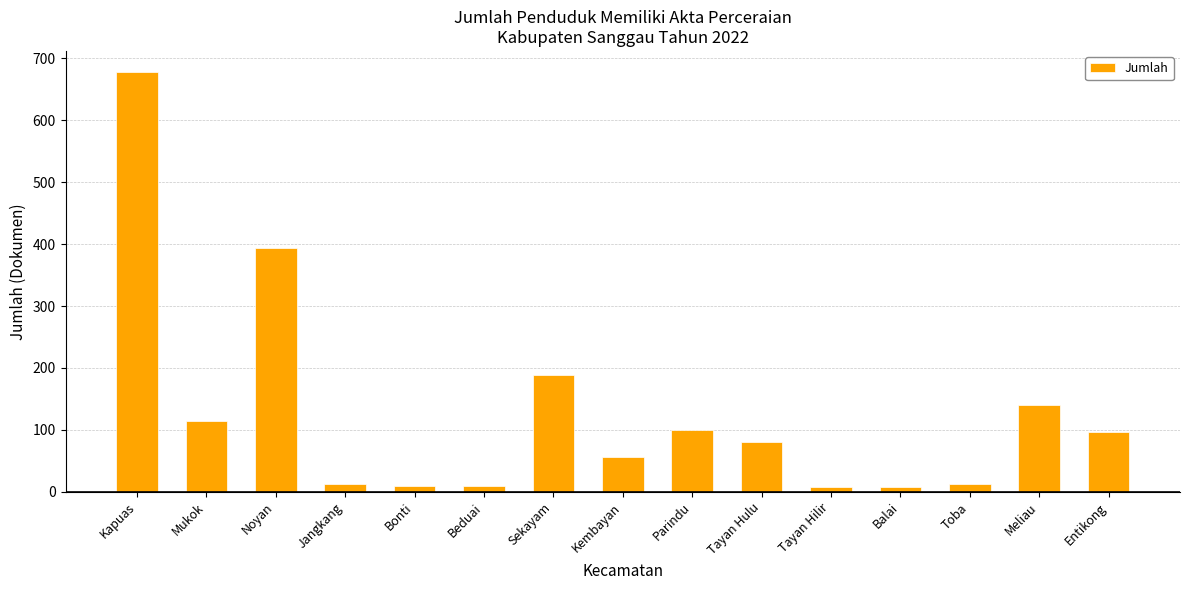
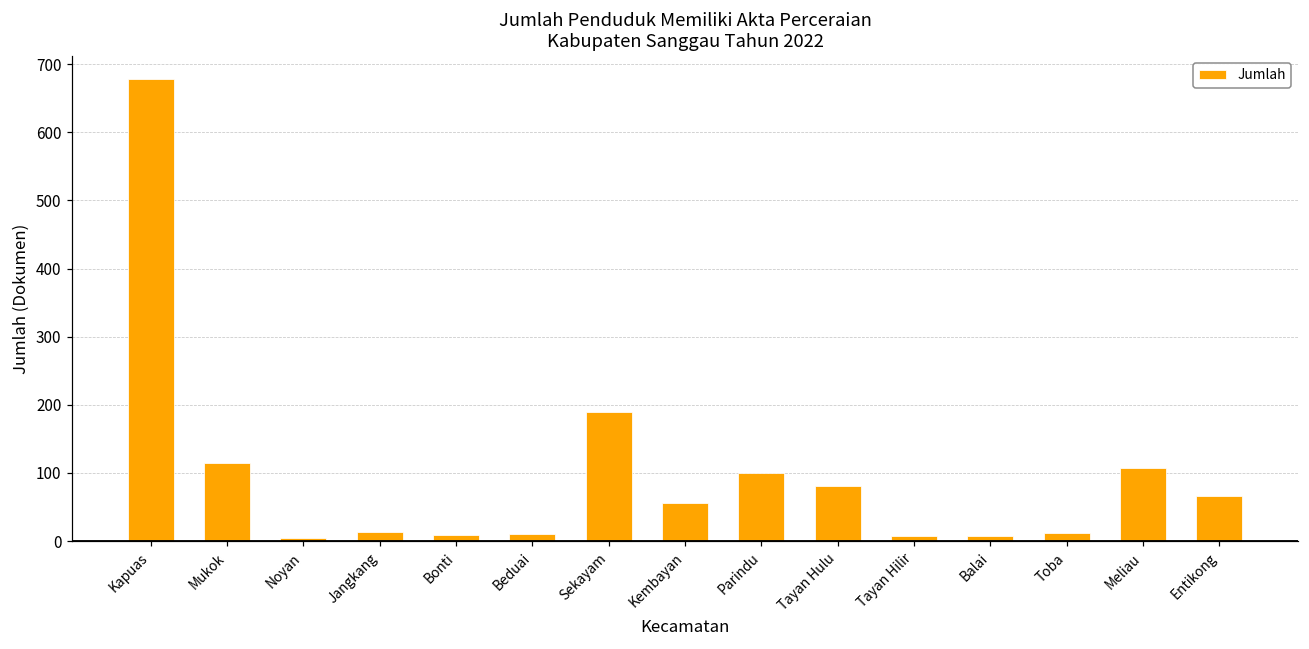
  {
    "Kapuas": 680,
    "Mukok": 120,
-   "Noyan": 390,
+   "Noyan": 0,
    "Jangkang": 10,
    "Bonti": 10,
    "Beduai": 10,
    "Sekayam": 190,
    "Kembayan": 60,
    "Parindu": 100,
    "Tayan Hulu": 80,
    "Tayan Hilir": 10,
    "Balai": 10,
    "Toba": 10,
-   "Meliau": 140,
-   "Entikong": 100
+   "Meliau": 110,
+   "Entikong": 70
  }
